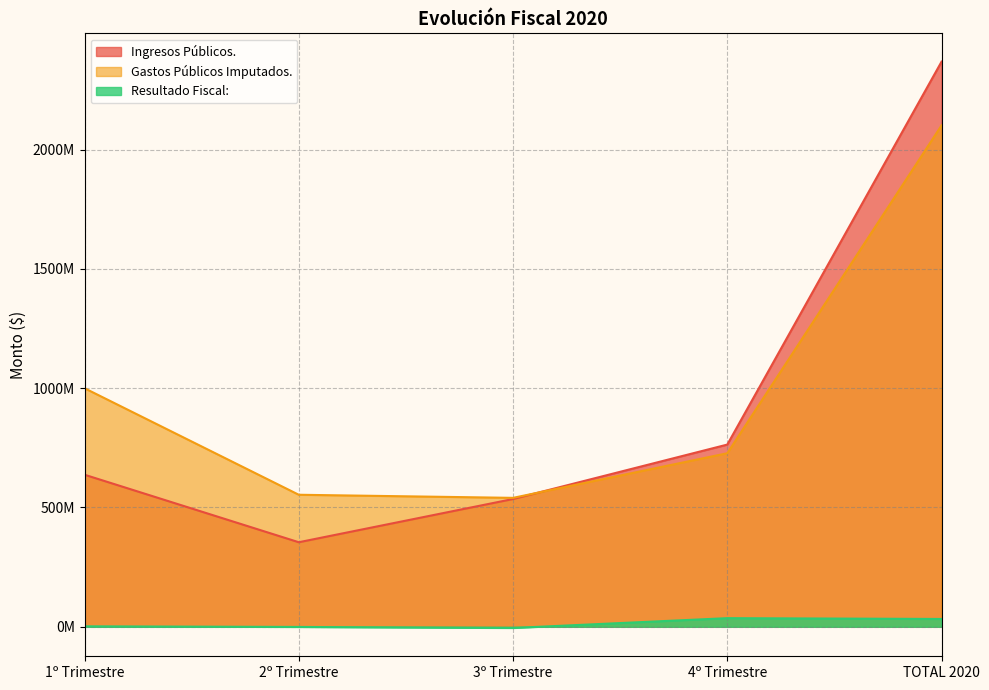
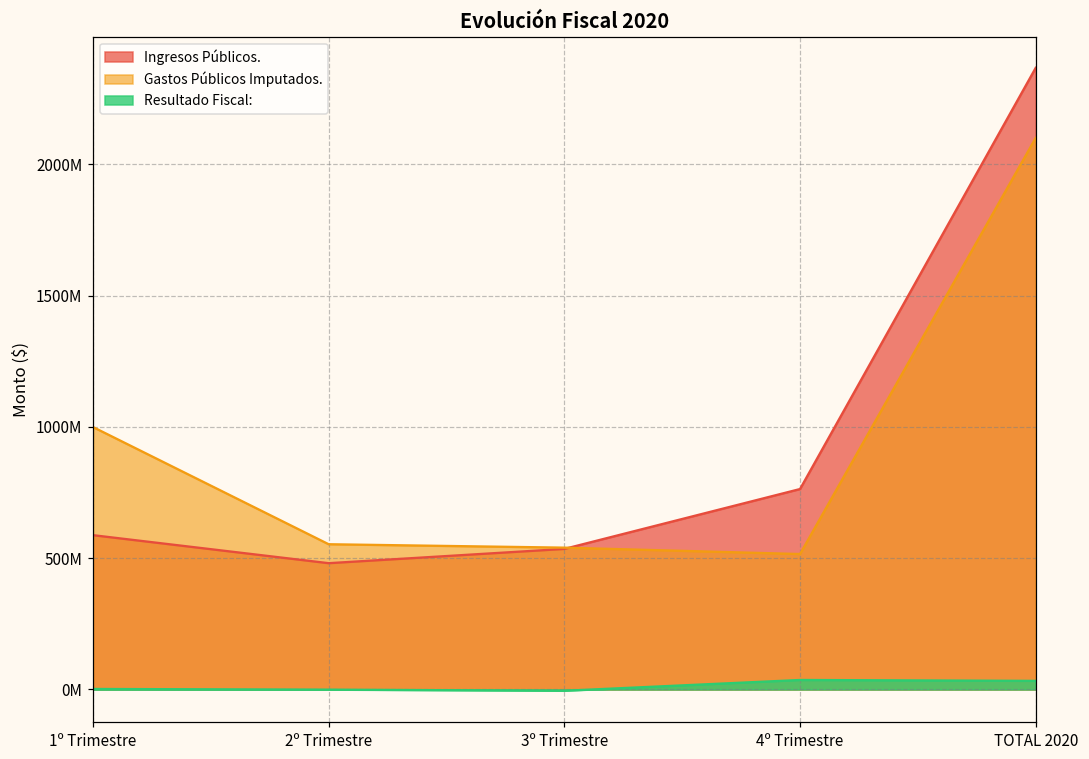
  {
    "Ingresos Públicos.": {
-     "1º Trimestre": 640000000,
-     "2º Trimestre": 350000000,
+     "1º Trimestre": 590000000,
+     "2º Trimestre": 480000000,
      "4º Trimestre": 760000000,
      "TOTAL 2020": 2370000000
    },
    "Gastos Públicos Imputados.": {
      "1º Trimestre": 1000000000,
      "2º Trimestre": 550000000,
-     "4º Trimestre": 730000000,
+     "4º Trimestre": 520000000,
      "TOTAL 2020": 2100000000
    }
  }
